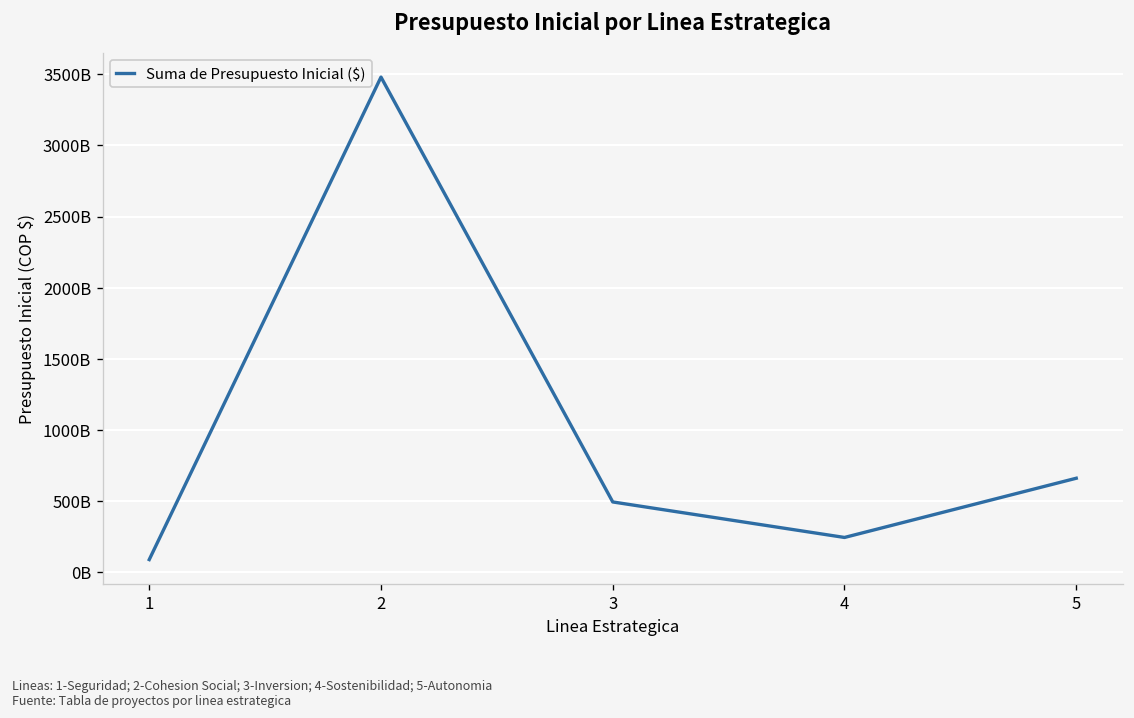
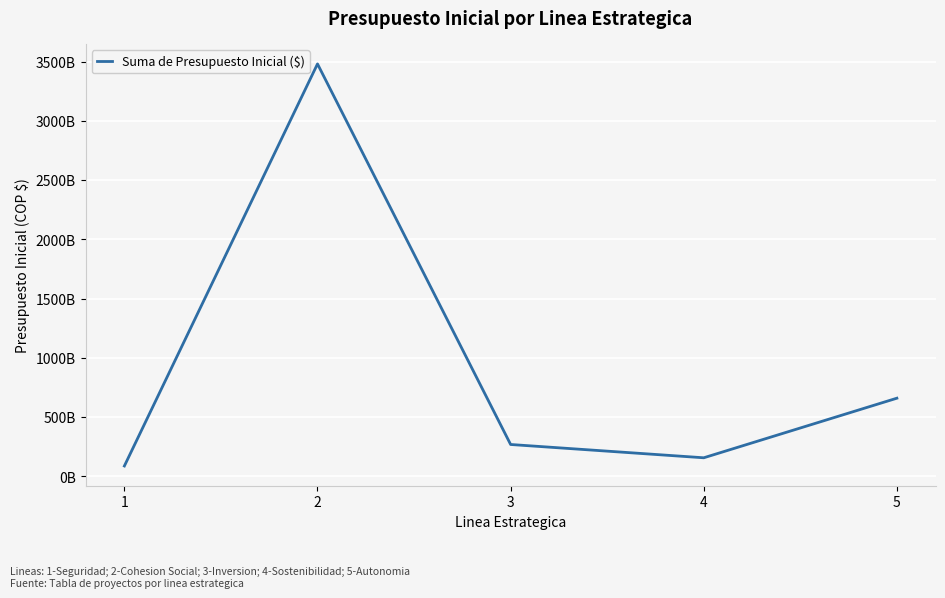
  {
    "1": 90000000000,
    "2": 3480000000000,
-   "3": 490000000000,
-   "4": 240000000000,
+   "3": 270000000000,
+   "4": 160000000000,
    "5": 660000000000
  }
